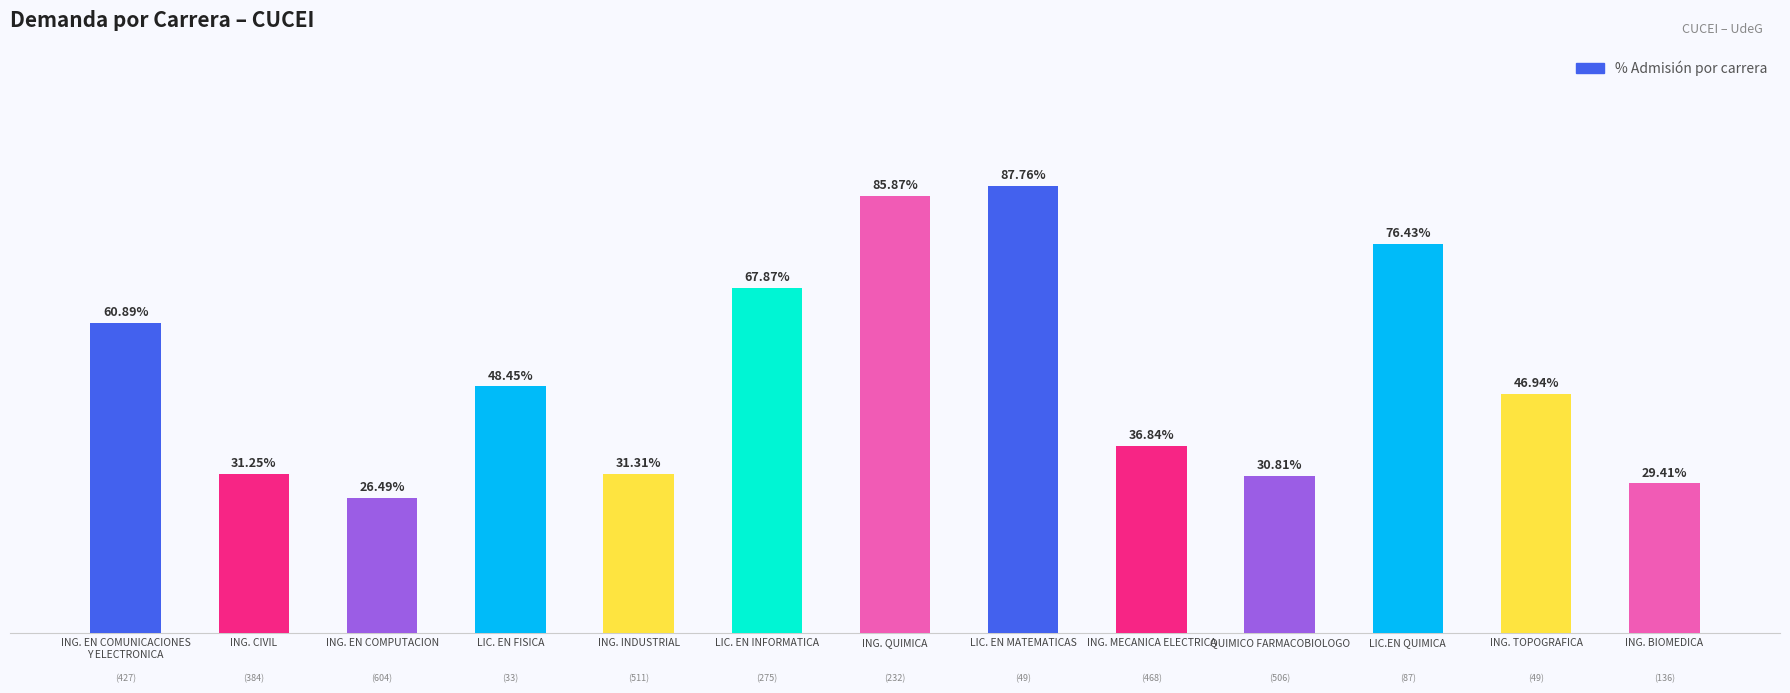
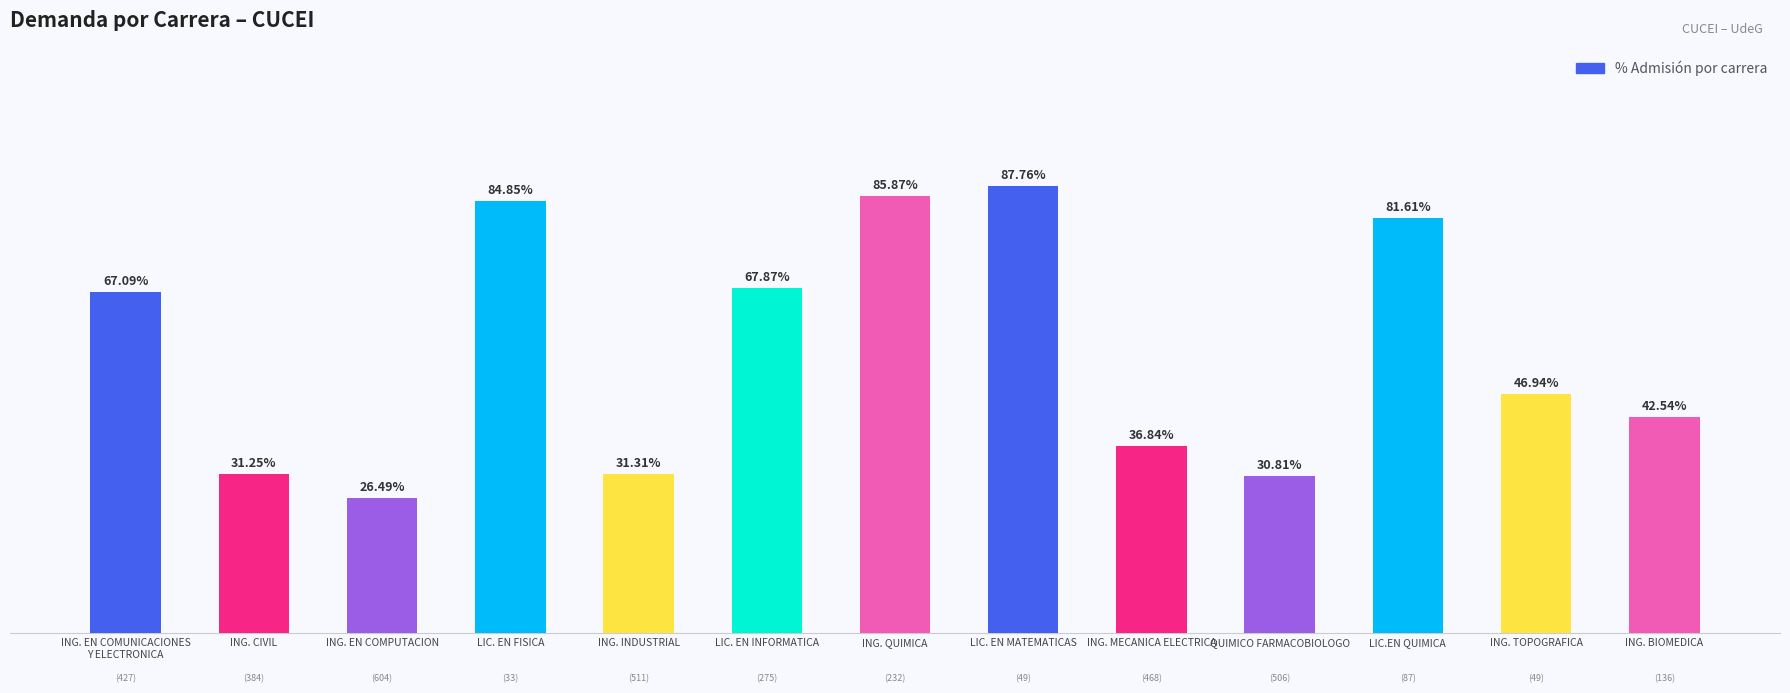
  {
-   "ING. EN COMUNICACIONES Y ELECTRONICA": "60.89%",
+   "ING. EN COMUNICACIONES Y ELECTRONICA": "67.09%",
    "ING. CIVIL": "31.25%",
    "ING. EN COMPUTACION": "26.49%",
-   "LIC. EN FISICA": "48.45%",
+   "LIC. EN FISICA": "84.85%",
    "ING. INDUSTRIAL": "31.31%",
    "LIC. EN INFORMATICA": "67.87%",
    "ING. QUIMICA": "85.87%",
    "LIC. EN MATEMATICAS": "87.76%",
    "ING. MECANICA ELECTRICA": "36.84%",
    "QUIMICO FARMACOBIOLOGO": "30.81%",
-   "LIC.EN QUIMICA": "76.43%",
+   "LIC.EN QUIMICA": "81.61%",
    "ING. TOPOGRAFICA": "46.94%",
-   "ING. BIOMEDICA": "29.41%"
+   "ING. BIOMEDICA": "42.54%"
  }
